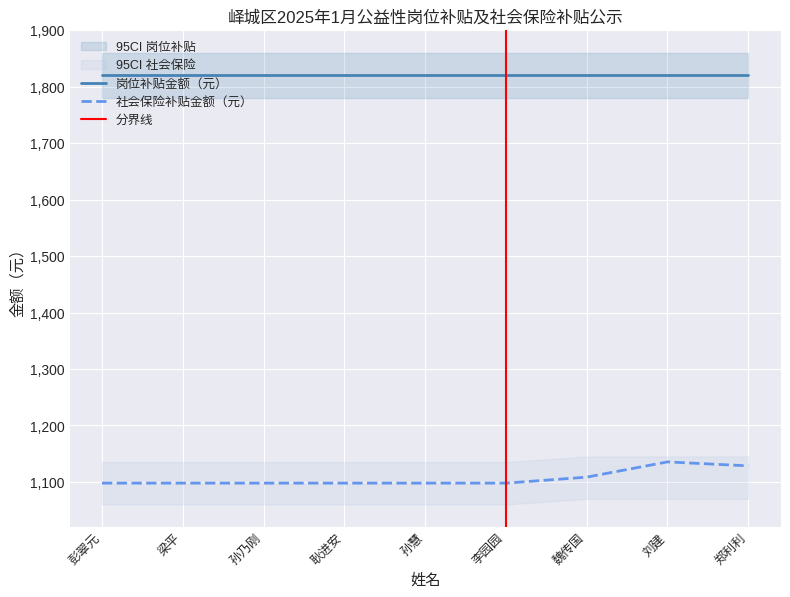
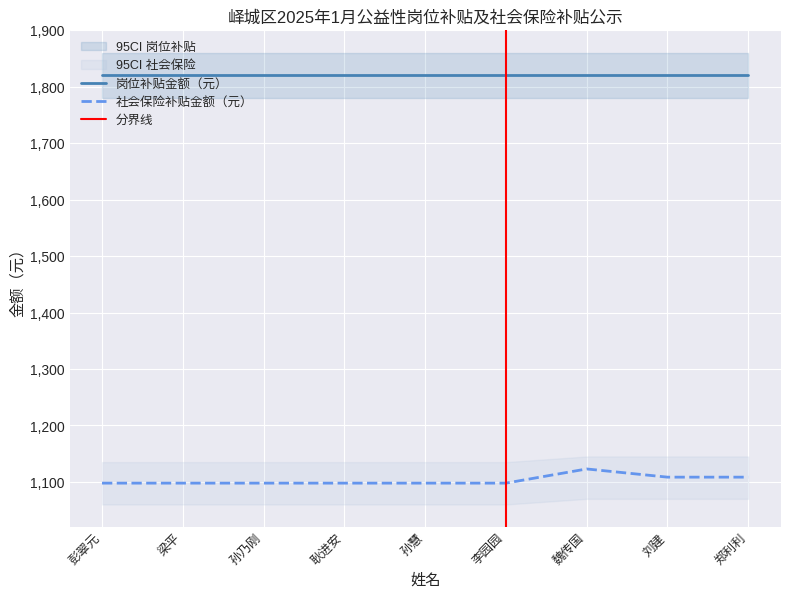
  {
    "社会保险补贴金额（元）": {
      "彭翠元": "1,100",
      "梁平": "1,100",
      "孙乃刚": "1,100",
      "耿进安": "1,100",
      "孙慧": "1,100",
      "李园园": "1,100",
-     "魏传国": "1,110",
-     "刘建": "1,140",
-     "郑利利": "1,130"
+     "魏传国": "1,120",
+     "刘建": "1,110",
+     "郑利利": "1,110"
    }
  }
